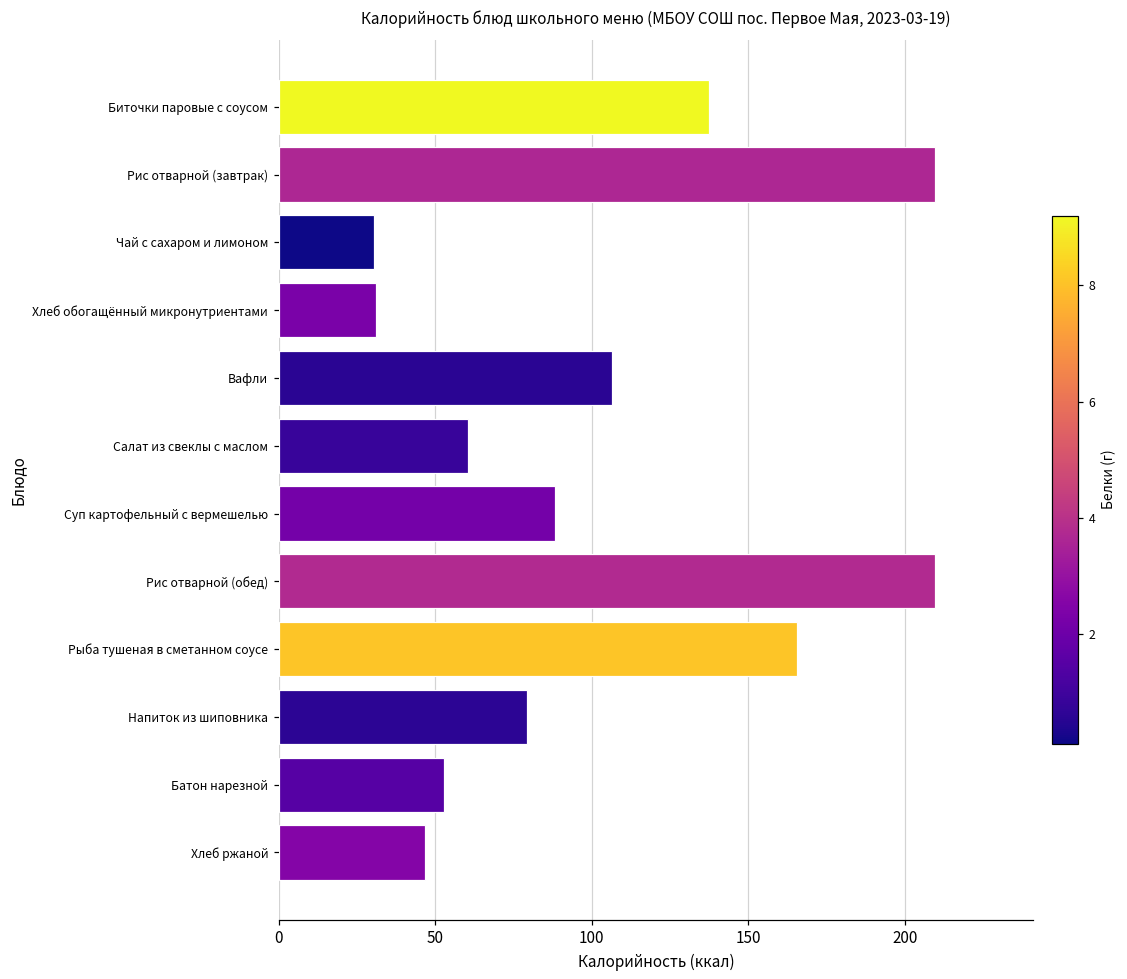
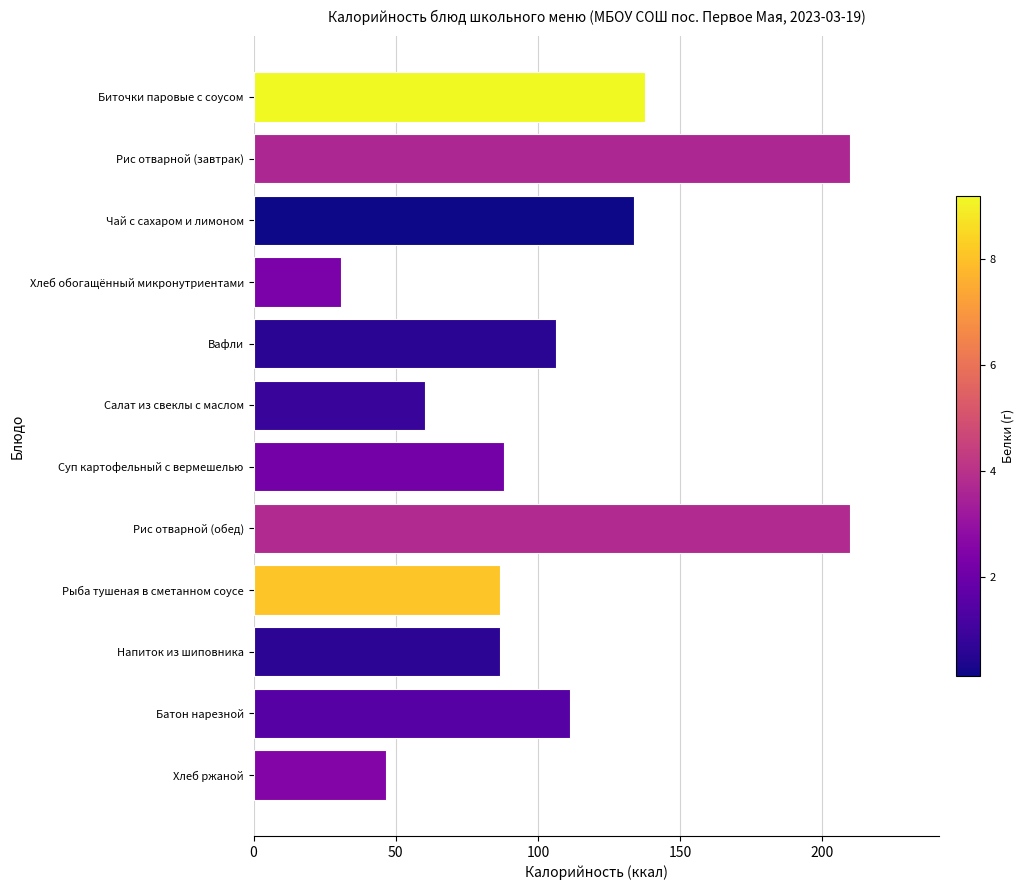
  {
    "Биточки паровые с соусом": 138,
    "Рис отварной (завтрак)": 210,
-   "Чай с сахаром и лимоном": 30,
+   "Чай с сахаром и лимоном": 134,
    "Хлеб обогащённый микронутриентами": 31,
    "Вафли": 106,
    "Салат из свеклы с маслом": 60,
    "Суп картофельный с вермешелью": 88,
    "Рис отварной (обед)": 210,
-   "Рыба тушеная в сметанном соусе": 166,
-   "Напиток из шиповника": 79,
-   "Батон нарезной": 53,
+   "Рыба тушеная в сметанном соусе": 87,
+   "Напиток из шиповника": 87,
+   "Батон нарезной": 111,
    "Хлеб ржаной": 47
  }
